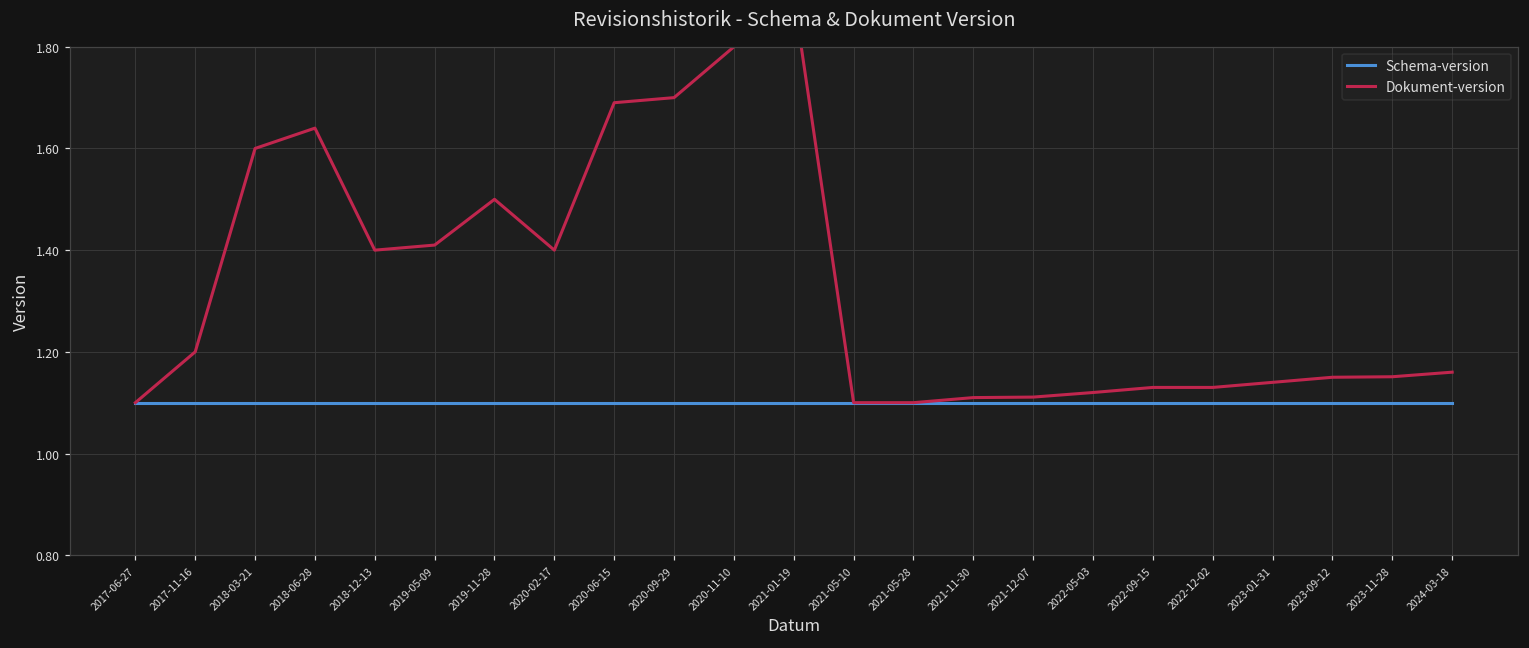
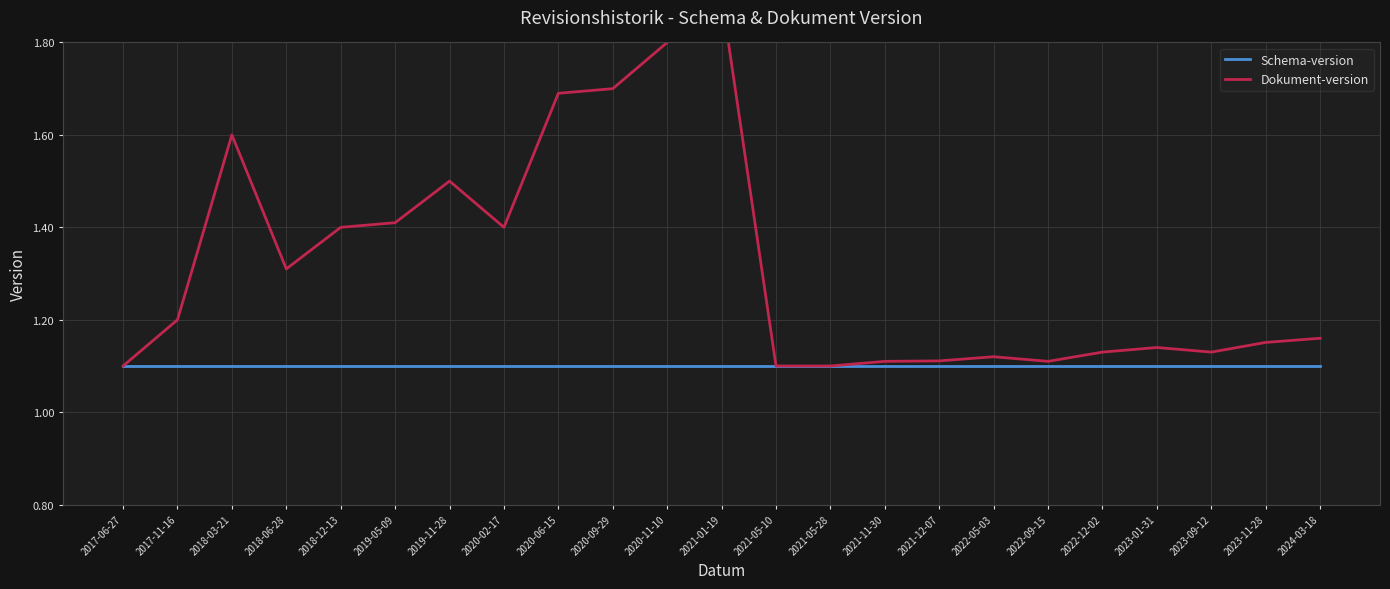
  {
    "Schema-version": {
      "2017-11-16": 1.10,
      "2018-03-21": 1.10,
      "2018-06-28": 1.10,
      "2018-12-13": 1.10,
      "2019-05-09": 1.10,
      "2019-11-28": 1.10,
      "2020-02-17": 1.10,
      "2020-06-15": 1.10,
      "2020-09-29": 1.10,
      "2020-11-10": 1.10,
      "2021-01-19": 1.10,
      "2021-11-30": 1.10,
      "2021-12-07": 1.10,
      "2022-05-03": 1.10,
      "2022-09-15": 1.10,
      "2022-12-02": 1.10,
      "2023-01-31": 1.10,
      "2023-09-12": 1.10,
      "2023-11-28": 1.10,
      "2024-03-18": 1.10
    },
    "Dokument-version": {
      "2017-11-16": 1.20,
      "2018-03-21": 1.60,
-     "2018-06-28": 1.64,
+     "2018-06-28": 1.31,
      "2018-12-13": 1.40,
      "2019-05-09": 1.41,
      "2019-11-28": 1.50,
      "2020-02-17": 1.40,
      "2020-06-15": 1.69,
      "2020-09-29": 1.70,
      "2020-11-10": 1.80,
      "2021-11-30": 1.11,
      "2021-12-07": 1.11,
      "2022-05-03": 1.12,
-     "2022-09-15": 1.13,
+     "2022-09-15": 1.11,
      "2022-12-02": 1.13,
      "2023-01-31": 1.14,
-     "2023-09-12": 1.15,
+     "2023-09-12": 1.13,
      "2023-11-28": 1.15,
      "2024-03-18": 1.16
    }
  }
